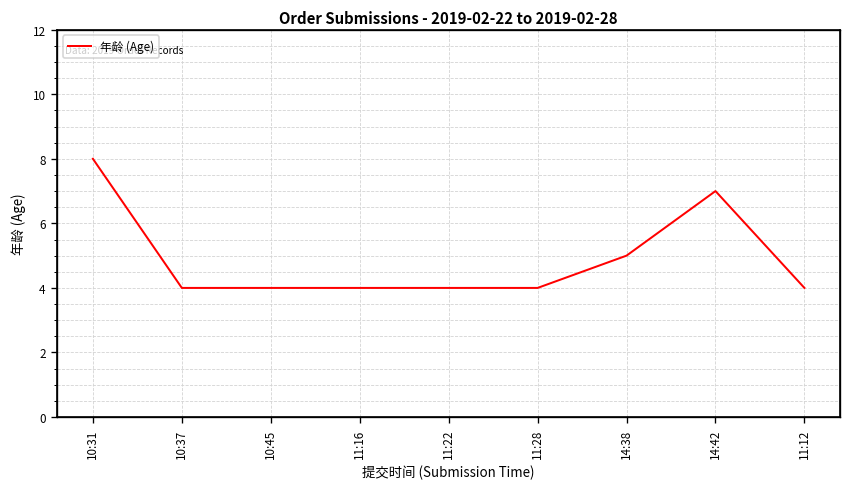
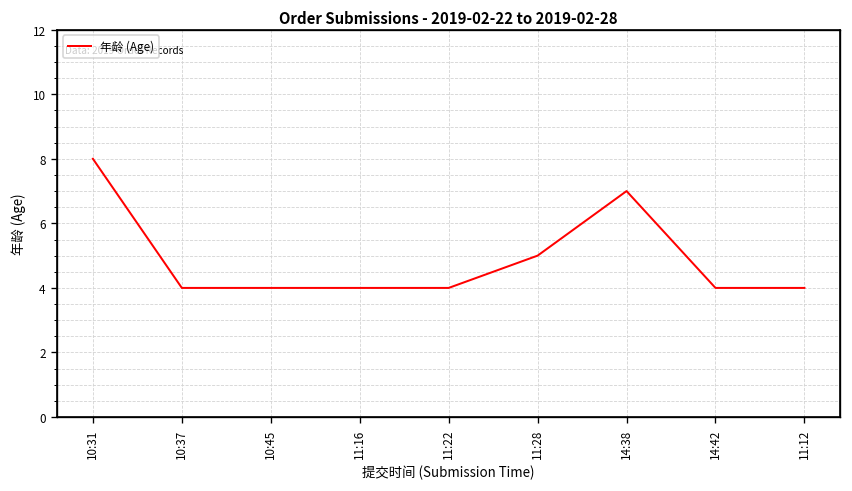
  {
    "10:31": 8,
    "10:37": 4,
    "10:45": 4,
    "11:16": 4,
    "11:22": 4,
-   "11:28": 4,
-   "14:38": 5,
-   "14:42": 7,
+   "11:28": 5,
+   "14:38": 7,
+   "14:42": 4,
    "11:12": 4
  }
